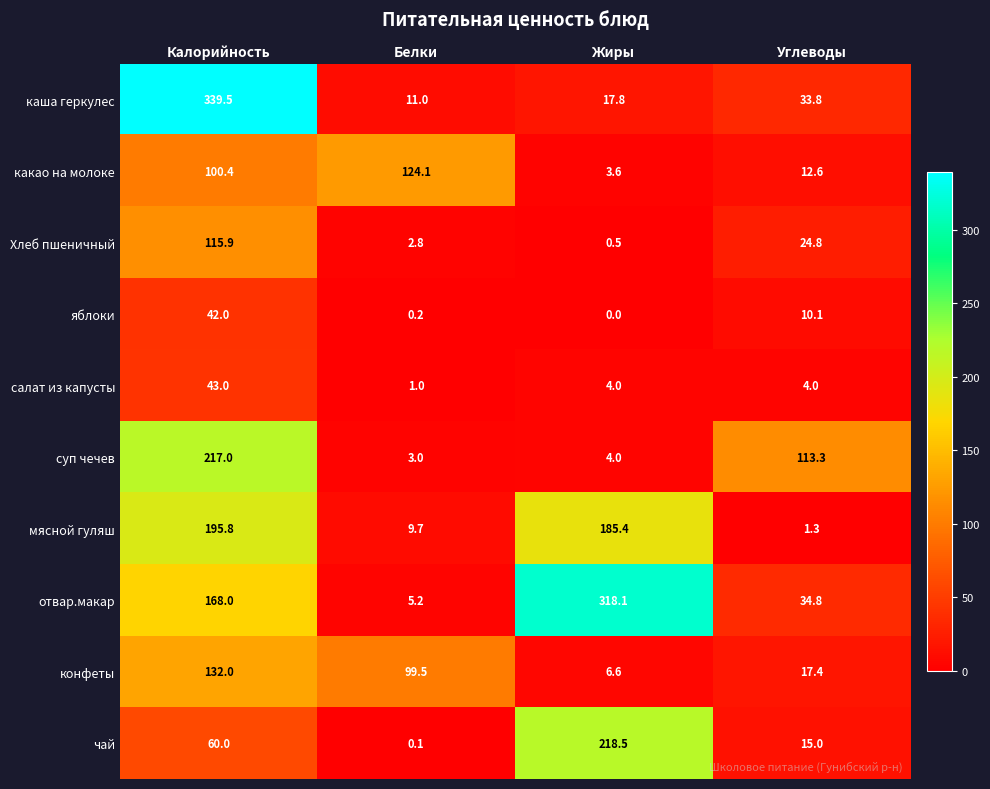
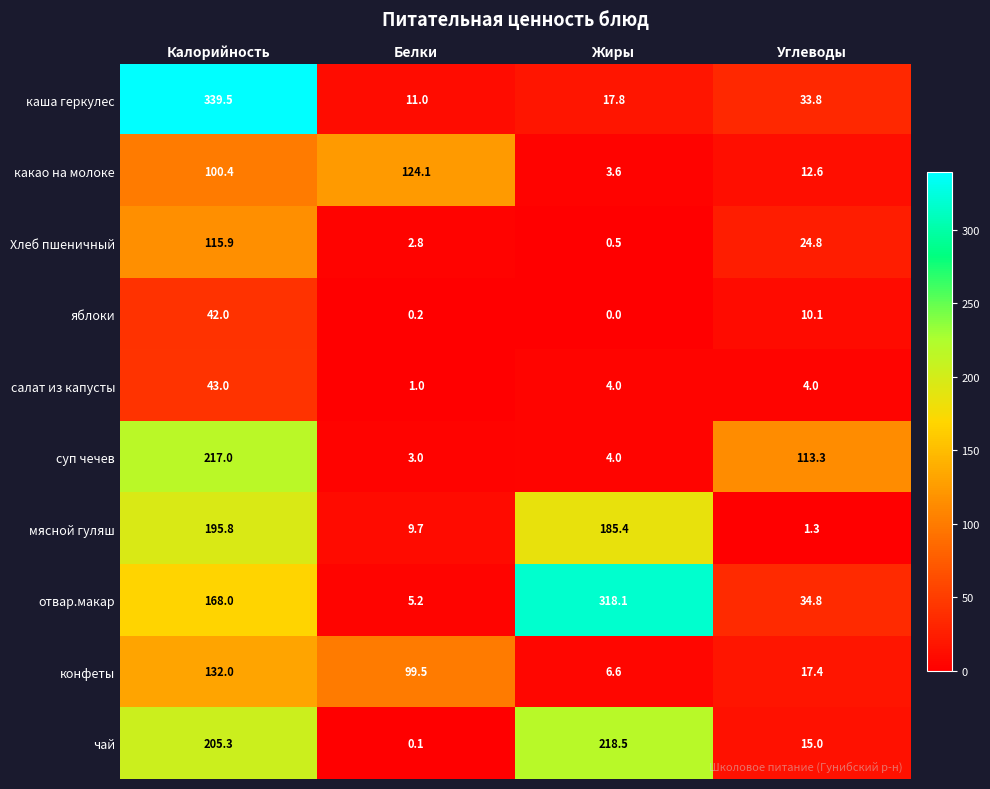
  {
    "каша геркулес": {
      "Калорийность": 339.5,
      "Белки": 11.0,
      "Жиры": 17.8,
      "Углеводы": 33.8
    },
    "какао на молоке": {
      "Калорийность": 100.4,
      "Белки": 124.1,
      "Жиры": 3.6,
      "Углеводы": 12.6
    },
    "Хлеб пшеничный": {
      "Калорийность": 115.9,
      "Белки": 2.8,
      "Жиры": 0.5,
      "Углеводы": 24.8
    },
    "яблоки": {
      "Калорийность": 42.0,
      "Белки": 0.2,
      "Жиры": 0.0,
      "Углеводы": 10.1
    },
    "салат из капусты": {
      "Калорийность": 43.0,
      "Белки": 1.0,
      "Жиры": 4.0,
      "Углеводы": 4.0
    },
    "суп чечев": {
      "Калорийность": 217.0,
      "Белки": 3.0,
      "Жиры": 4.0,
      "Углеводы": 113.3
    },
    "мясной гуляш": {
      "Калорийность": 195.8,
      "Белки": 9.7,
      "Жиры": 185.4,
      "Углеводы": 1.3
    },
    "отвар.макар": {
      "Калорийность": 168.0,
      "Белки": 5.2,
      "Жиры": 318.1,
      "Углеводы": 34.8
    },
    "конфеты": {
      "Калорийность": 132.0,
      "Белки": 99.5,
      "Жиры": 6.6,
      "Углеводы": 17.4
    },
    "чай": {
-     "Калорийность": 60.0,
+     "Калорийность": 205.3,
      "Белки": 0.1,
      "Жиры": 218.5
    }
  }
